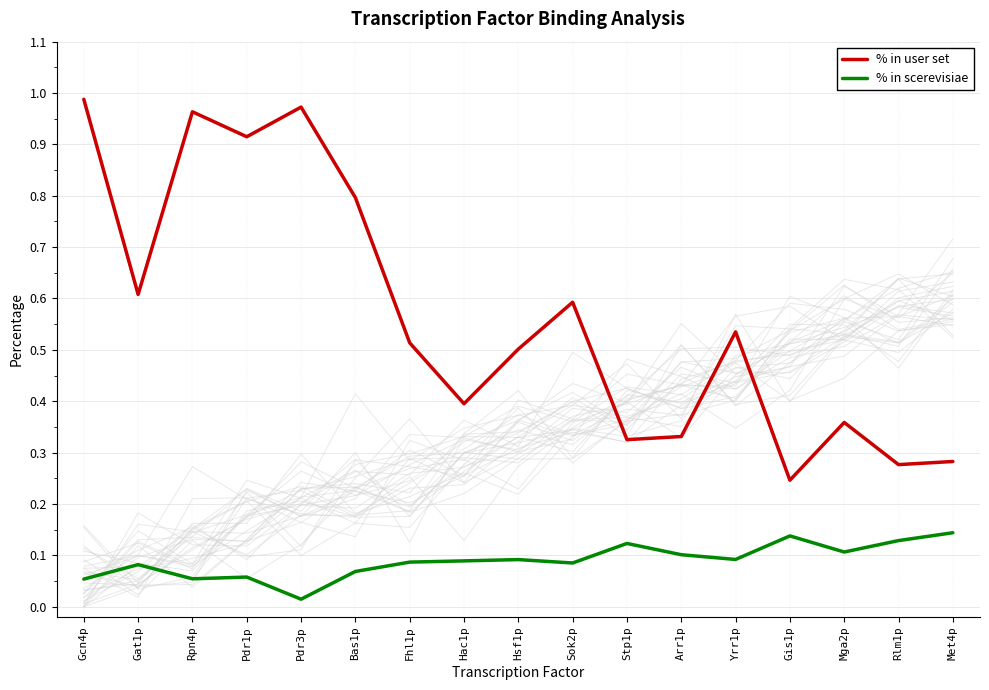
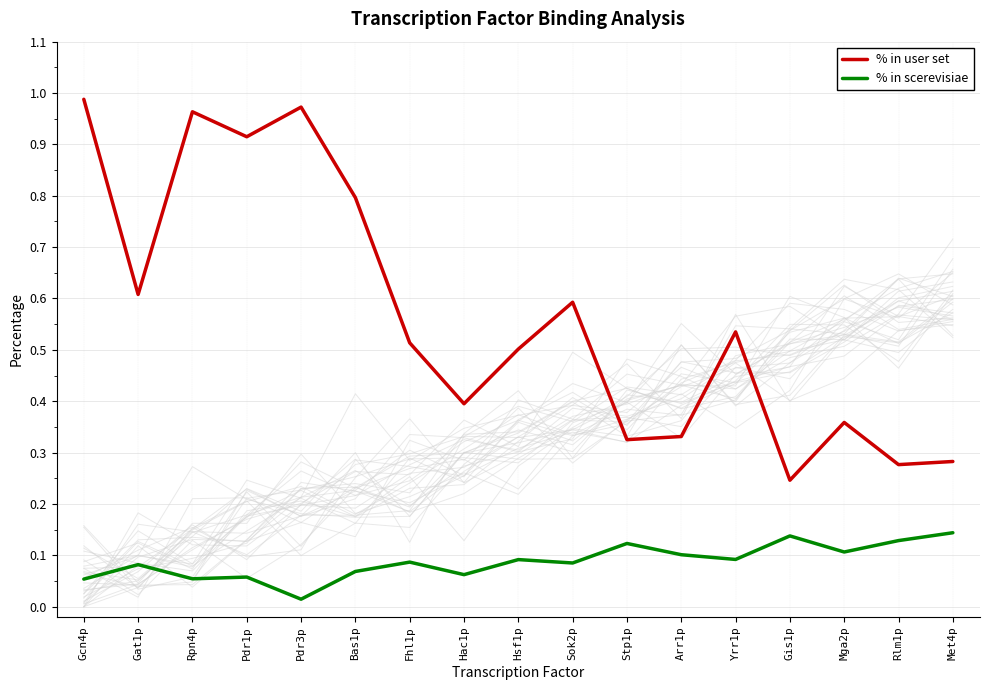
  {
    "% in user set": {
      "Gcn4p": 0.99,
      "Gat1p": 0.61,
      "Rpn4p": 0.96,
      "Pdr1p": 0.91,
      "Pdr3p": 0.97,
      "Bas1p": 0.80,
      "Fhl1p": 0.51,
      "Hac1p": 0.40,
      "Hsf1p": 0.50,
      "Sok2p": 0.59,
      "Yrr1p": 0.54,
      "Gis1p": 0.25,
      "Mga2p": 0.36,
      "Rlm1p": 0.28,
      "Met4p": 0.28
    },
    "% in scerevisiae": {
      "Pdr3p": 0.01,
      "Bas1p": 0.07,
      "Fhl1p": 0.09,
-     "Hac1p": 0.09,
+     "Hac1p": 0.06,
      "Hsf1p": 0.09,
      "Sok2p": 0.09,
      "Stp1p": 0.12,
      "Arr1p": 0.10,
      "Yrr1p": 0.09,
      "Gis1p": 0.14,
      "Mga2p": 0.11,
      "Rlm1p": 0.13,
      "Met4p": 0.14
    }
  }
